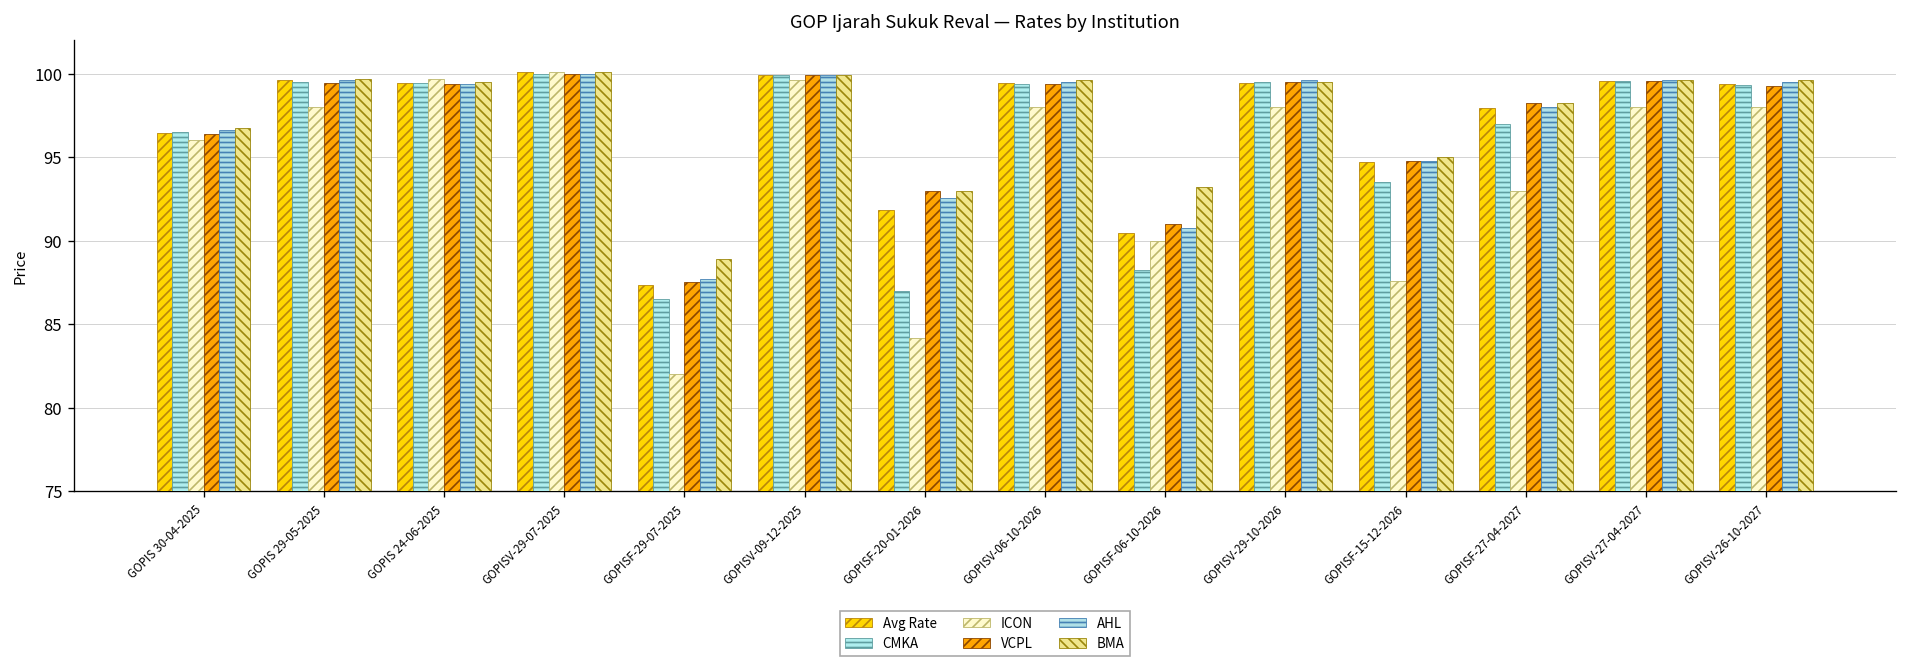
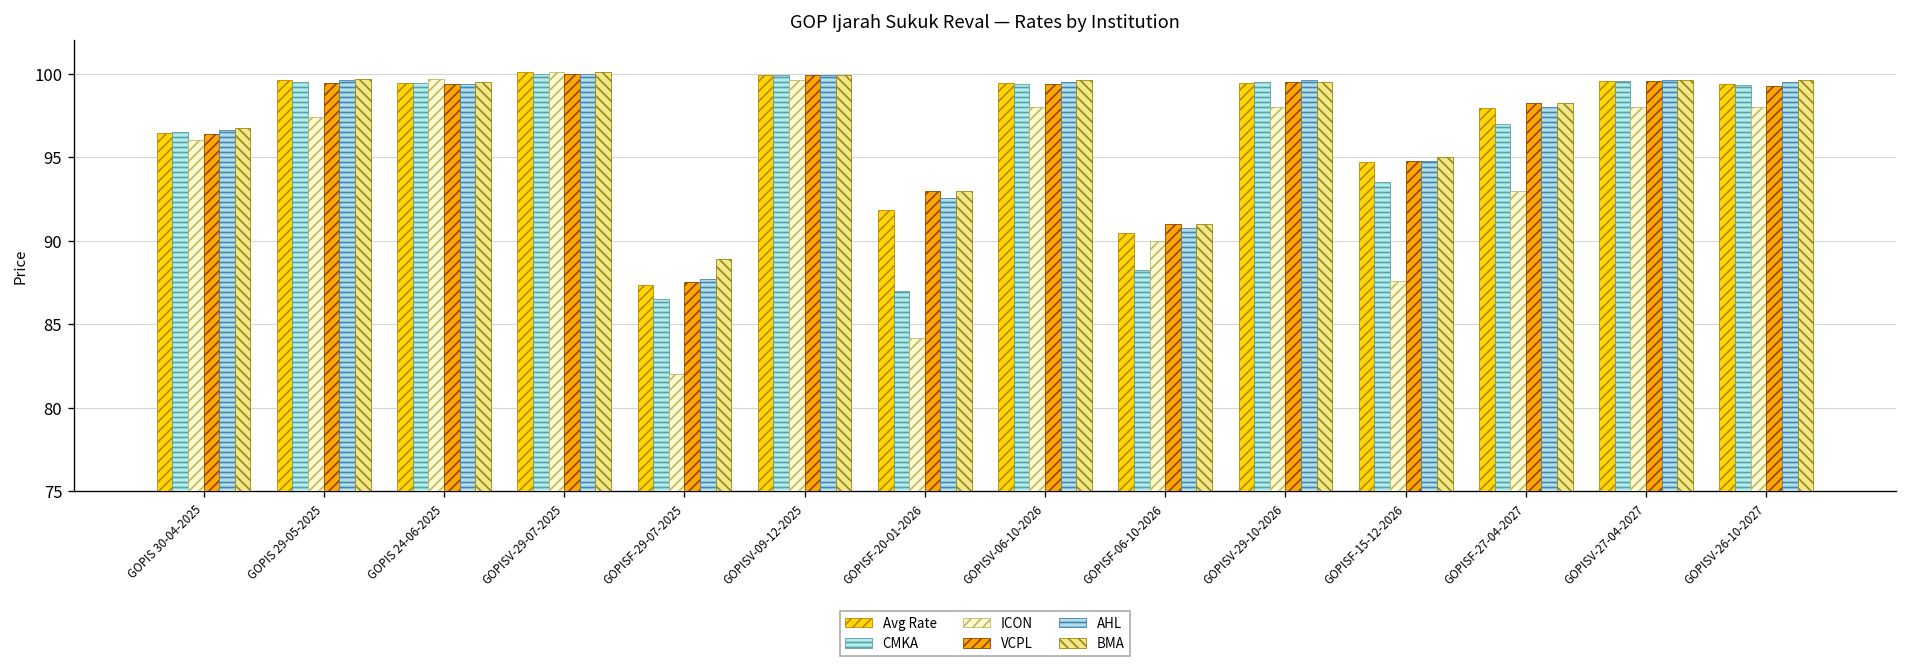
  {
    "ICON": {
      "GOPIS 30-04-2025": 96.0,
-     "GOPIS 29-05-2025": 98.0,
+     "GOPIS 29-05-2025": 97.4,
      "GOPIS 24-06-2025": 99.7,
      "GOPISV-29-07-2025": 100.1,
      "GOPISF-29-07-2025": 82.0,
      "GOPISV-09-12-2025": 99.6,
      "GOPISF-20-01-2026": 84.2,
      "GOPISV-06-10-2026": 98.0,
      "GOPISF-06-10-2026": 90.0,
      "GOPISV-29-10-2026": 98.0,
      "GOPISF-15-12-2026": 87.6,
      "GOPISF-27-04-2027": 93.0,
      "GOPISV-27-04-2027": 98.0,
      "GOPISV-26-10-2027": 98.0
    },
    "BMA": {
      "GOPIS 30-04-2025": 96.8,
      "GOPIS 29-05-2025": 99.7,
      "GOPIS 24-06-2025": 99.5,
      "GOPISV-29-07-2025": 100.1,
      "GOPISF-29-07-2025": 88.9,
      "GOPISV-09-12-2025": 99.9,
      "GOPISF-20-01-2026": 93.0,
      "GOPISV-06-10-2026": 99.6,
-     "GOPISF-06-10-2026": 93.2,
+     "GOPISF-06-10-2026": 91.0,
      "GOPISV-29-10-2026": 99.5,
      "GOPISF-15-12-2026": 95.0,
      "GOPISF-27-04-2027": 98.3,
      "GOPISV-27-04-2027": 99.6,
      "GOPISV-26-10-2027": 99.6
    }
  }
